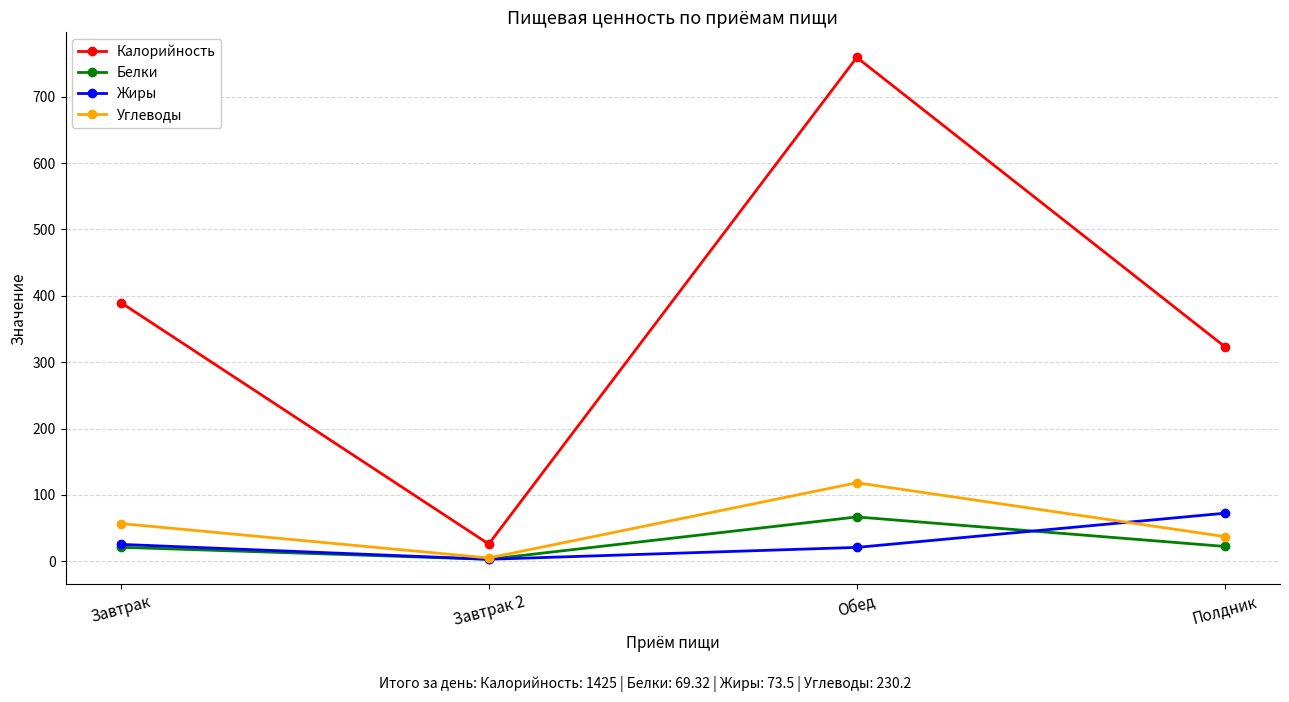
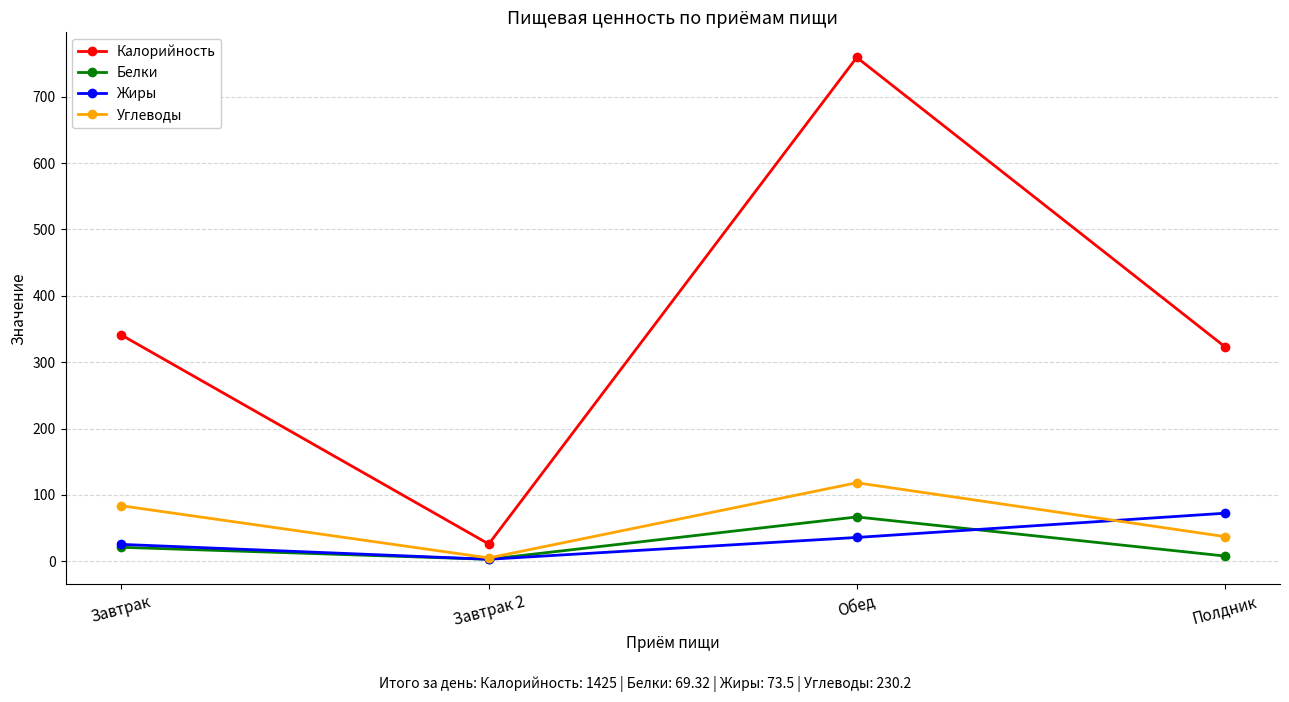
  {
    "Калорийность": {
-     "Завтрак": 390,
+     "Завтрак": 340,
      "Завтрак 2": 30,
      "Обед": 760,
      "Полдник": 320
    },
    "Белки": {
      "Завтрак": 20,
      "Обед": 70,
-     "Полдник": 20
+     "Полдник": 10
    },
    "Жиры": {
      "Завтрак": 30,
-     "Обед": 20,
+     "Обед": 40,
      "Полдник": 70
    },
    "Углеводы": {
-     "Завтрак": 60,
+     "Завтрак": 80,
      "Обед": 120,
      "Полдник": 40
    }
  }
